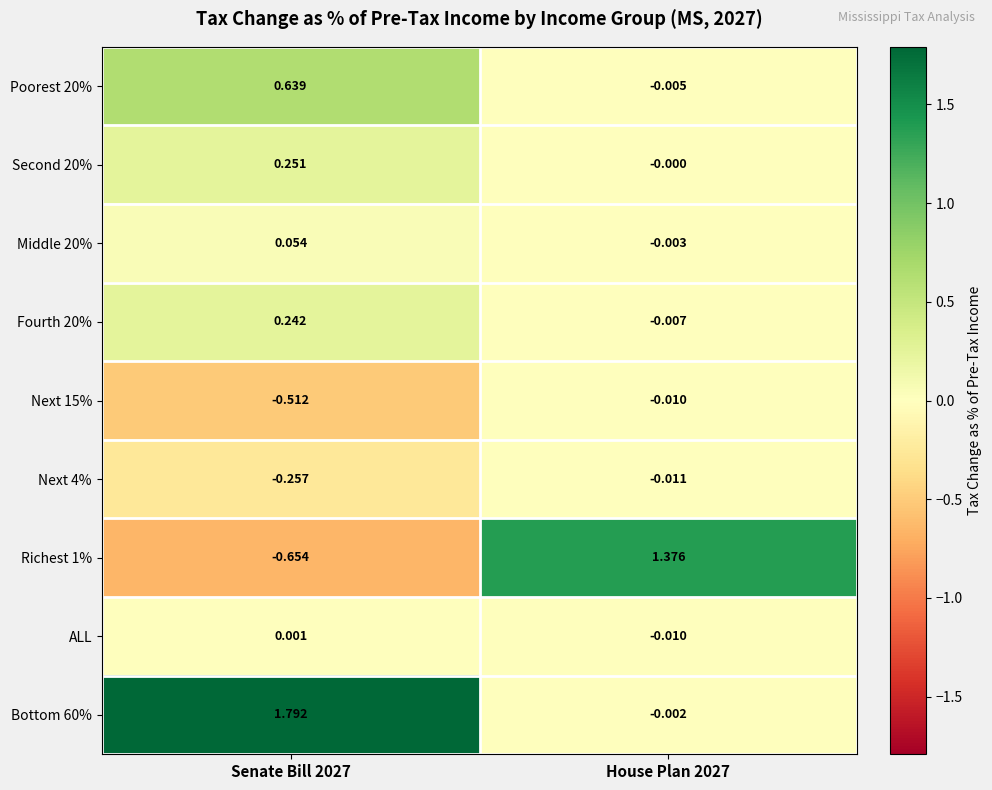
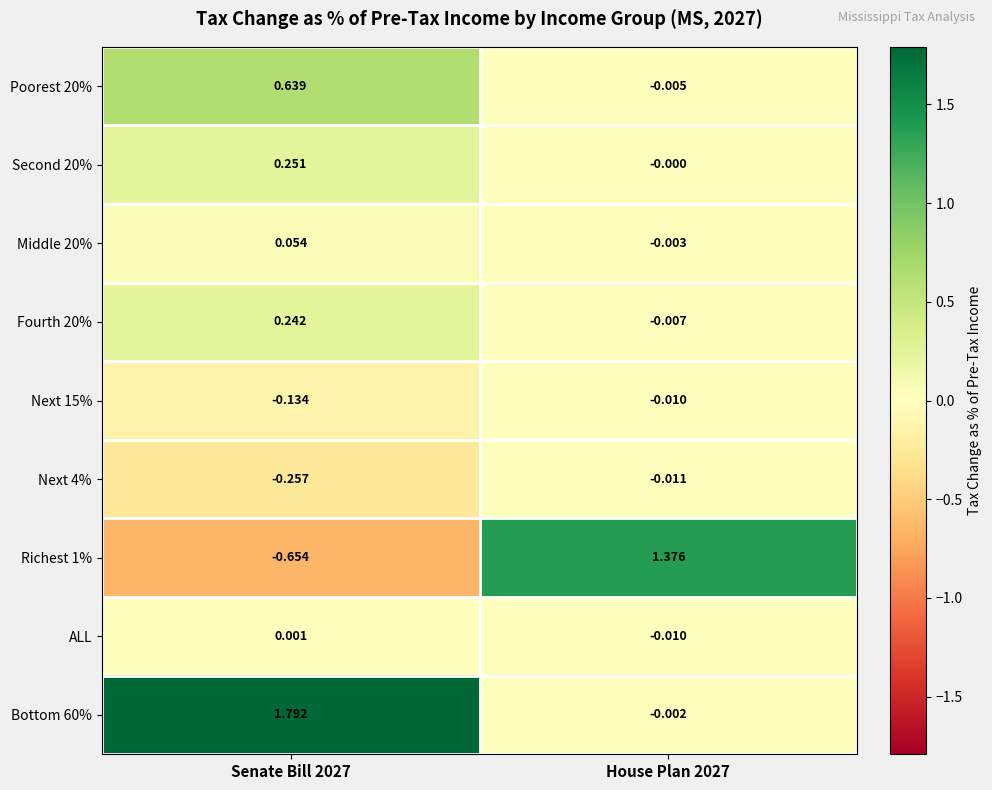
  {
    "Poorest 20%": {
      "Senate Bill 2027": 0.639,
      "House Plan 2027": -0.005
    },
    "Second 20%": {
      "Senate Bill 2027": 0.251,
      "House Plan 2027": -0.000
    },
    "Middle 20%": {
      "Senate Bill 2027": 0.054,
      "House Plan 2027": -0.003
    },
    "Fourth 20%": {
      "Senate Bill 2027": 0.242,
      "House Plan 2027": -0.007
    },
    "Next 15%": {
-     "Senate Bill 2027": -0.512,
+     "Senate Bill 2027": -0.134,
      "House Plan 2027": -0.010
    },
    "Next 4%": {
      "Senate Bill 2027": -0.257,
      "House Plan 2027": -0.011
    },
    "Richest 1%": {
      "Senate Bill 2027": -0.654,
      "House Plan 2027": 1.376
    },
    "ALL": {
      "Senate Bill 2027": 0.001,
      "House Plan 2027": -0.010
    },
    "Bottom 60%": {
      "Senate Bill 2027": 1.792,
      "House Plan 2027": -0.002
    }
  }
